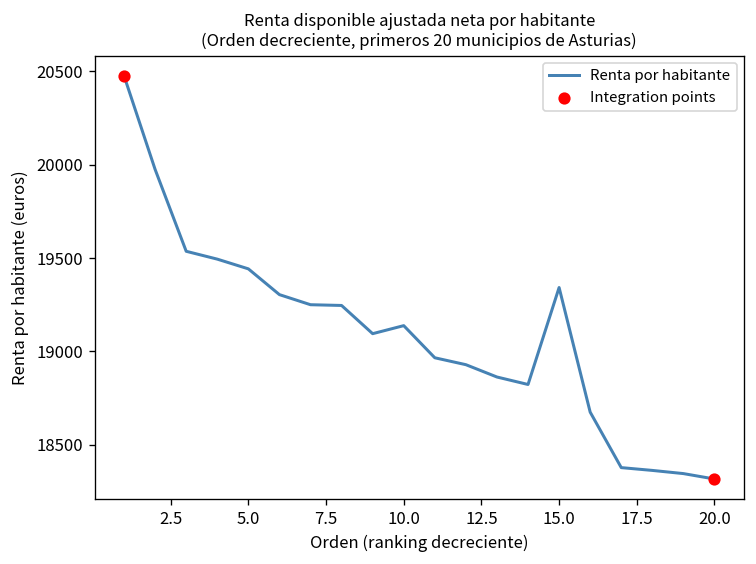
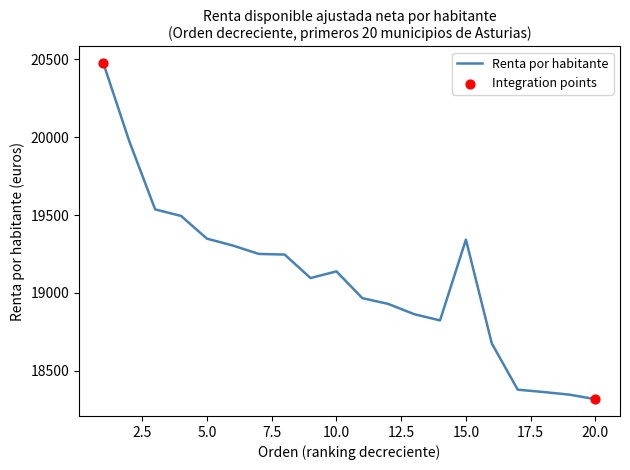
  {
    "Renta por habitante": {
-     "5.0": 19440,
+     "5.0": 19350,
      "10.0": 19140,
      "15.0": 19340
    }
  }
